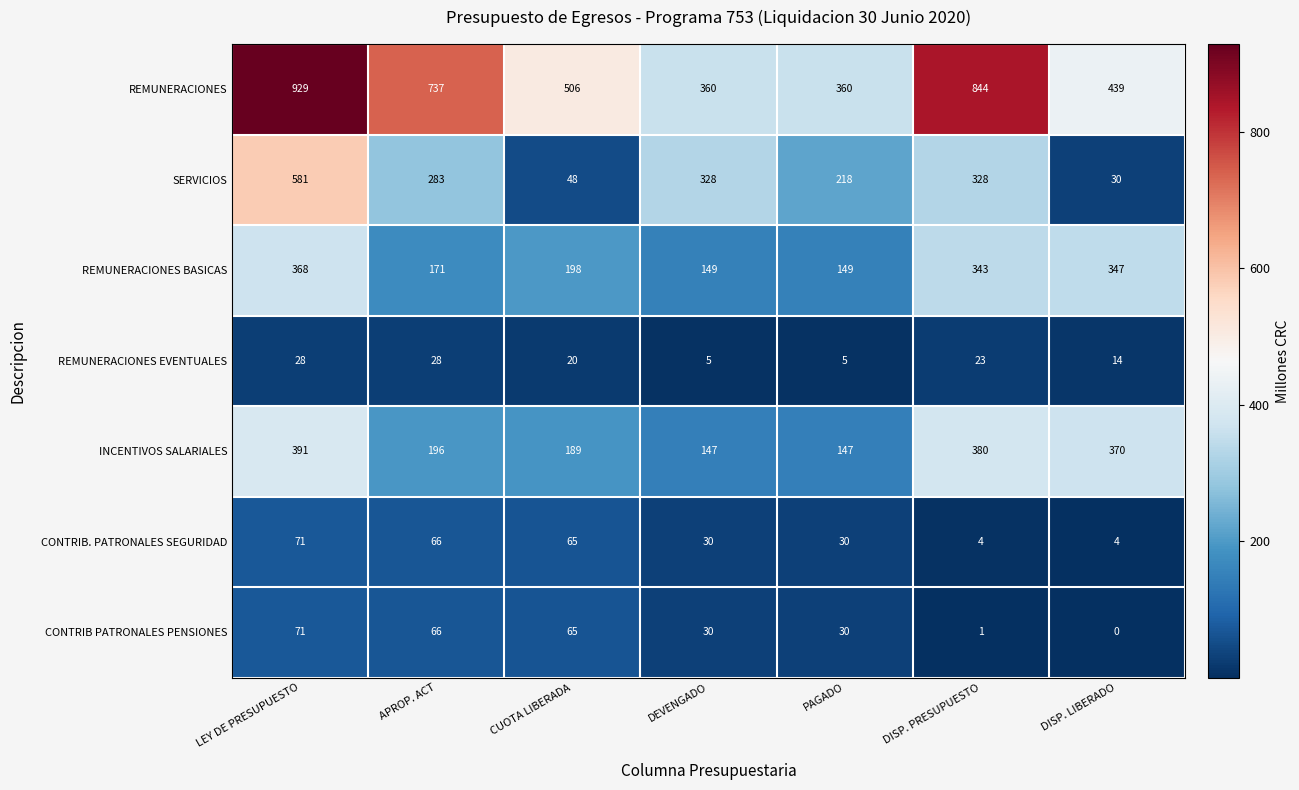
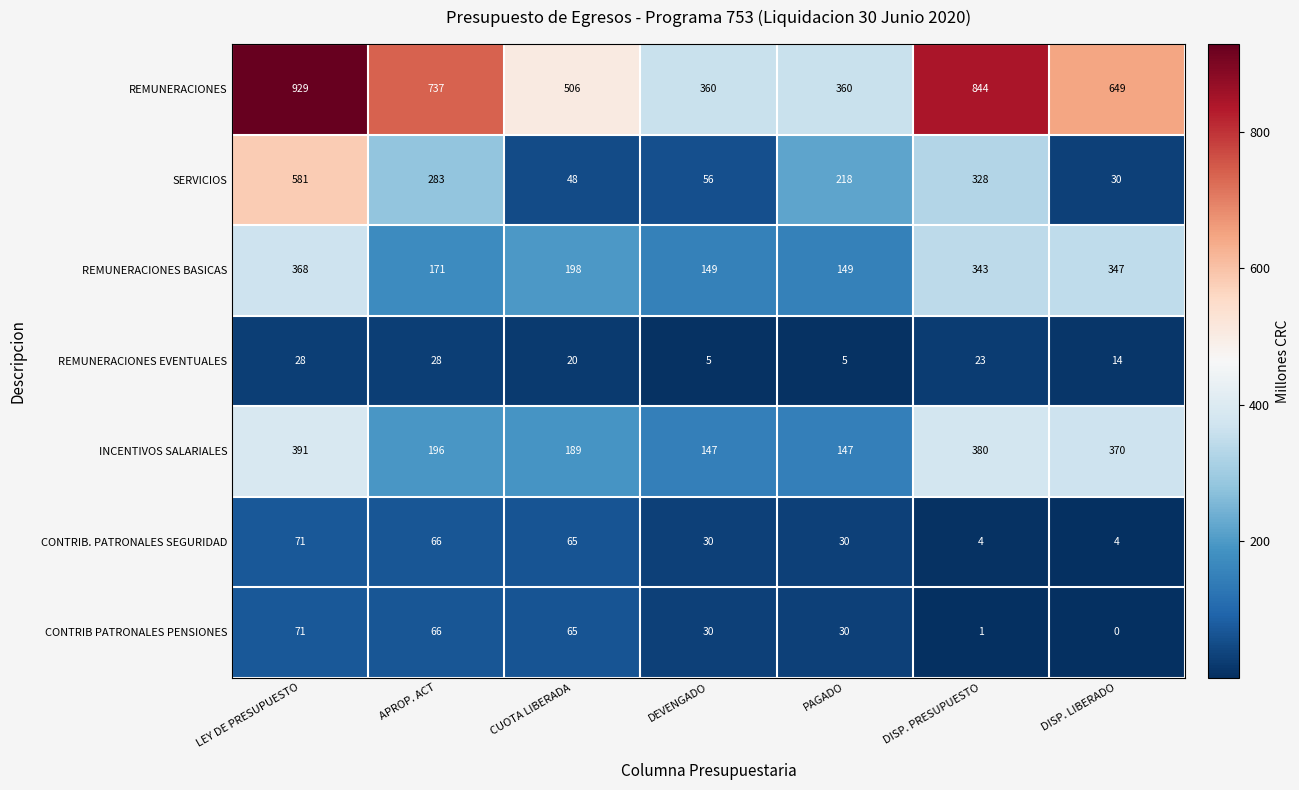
  {
    "REMUNERACIONES": {
      "LEY DE PRESUPUESTO": 929,
      "APROP. ACT": 737,
      "CUOTA LIBERADA": 506,
      "DEVENGADO": 360,
      "PAGADO": 360,
      "DISP. PRESUPUESTO": 844,
-     "DISP. LIBERADO": 439
+     "DISP. LIBERADO": 649
    },
    "SERVICIOS": {
      "LEY DE PRESUPUESTO": 581,
      "APROP. ACT": 283,
      "CUOTA LIBERADA": 48,
-     "DEVENGADO": 328,
+     "DEVENGADO": 56,
      "PAGADO": 218,
      "DISP. PRESUPUESTO": 328,
      "DISP. LIBERADO": 30
    },
    "REMUNERACIONES BASICAS": {
      "LEY DE PRESUPUESTO": 368,
      "APROP. ACT": 171,
      "CUOTA LIBERADA": 198,
      "DEVENGADO": 149,
      "PAGADO": 149,
      "DISP. PRESUPUESTO": 343,
      "DISP. LIBERADO": 347
    },
    "REMUNERACIONES EVENTUALES": {
      "LEY DE PRESUPUESTO": 28,
      "APROP. ACT": 28,
      "CUOTA LIBERADA": 20,
      "DEVENGADO": 5,
      "PAGADO": 5,
      "DISP. PRESUPUESTO": 23,
      "DISP. LIBERADO": 14
    },
    "INCENTIVOS SALARIALES": {
      "LEY DE PRESUPUESTO": 391,
      "APROP. ACT": 196,
      "CUOTA LIBERADA": 189,
      "DEVENGADO": 147,
      "PAGADO": 147,
      "DISP. PRESUPUESTO": 380,
      "DISP. LIBERADO": 370
    },
    "CONTRIB. PATRONALES SEGURIDAD": {
      "LEY DE PRESUPUESTO": 71,
      "APROP. ACT": 66,
      "CUOTA LIBERADA": 65,
      "DEVENGADO": 30,
      "PAGADO": 30,
      "DISP. PRESUPUESTO": 4,
      "DISP. LIBERADO": 4
    },
    "CONTRIB PATRONALES PENSIONES": {
      "LEY DE PRESUPUESTO": 71,
      "APROP. ACT": 66,
      "CUOTA LIBERADA": 65,
      "DEVENGADO": 30,
      "PAGADO": 30,
      "DISP. PRESUPUESTO": 1,
      "DISP. LIBERADO": 0
    }
  }
